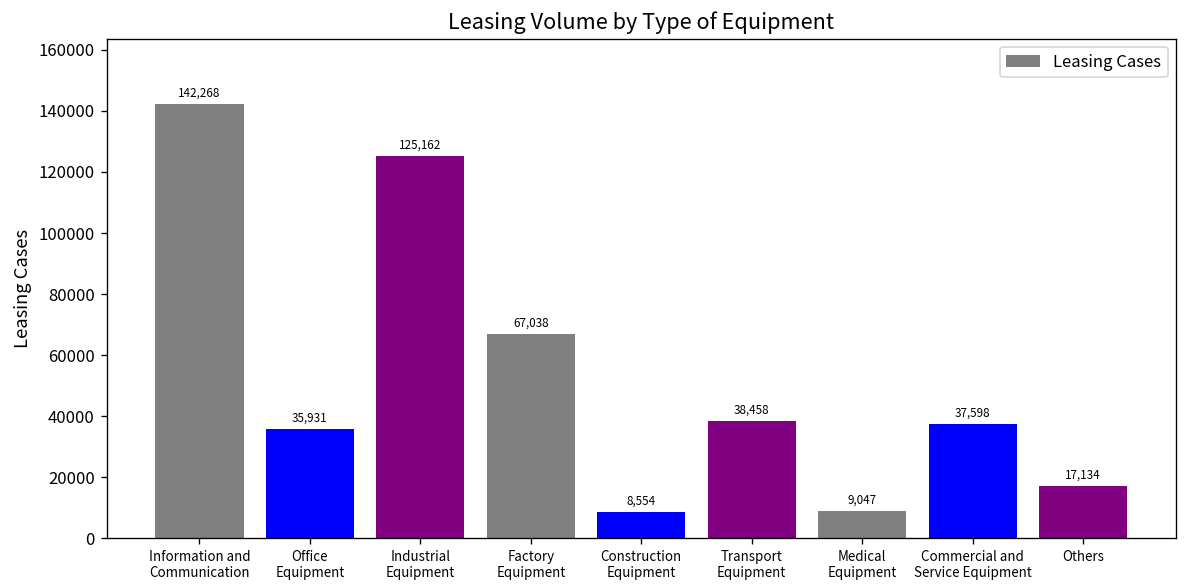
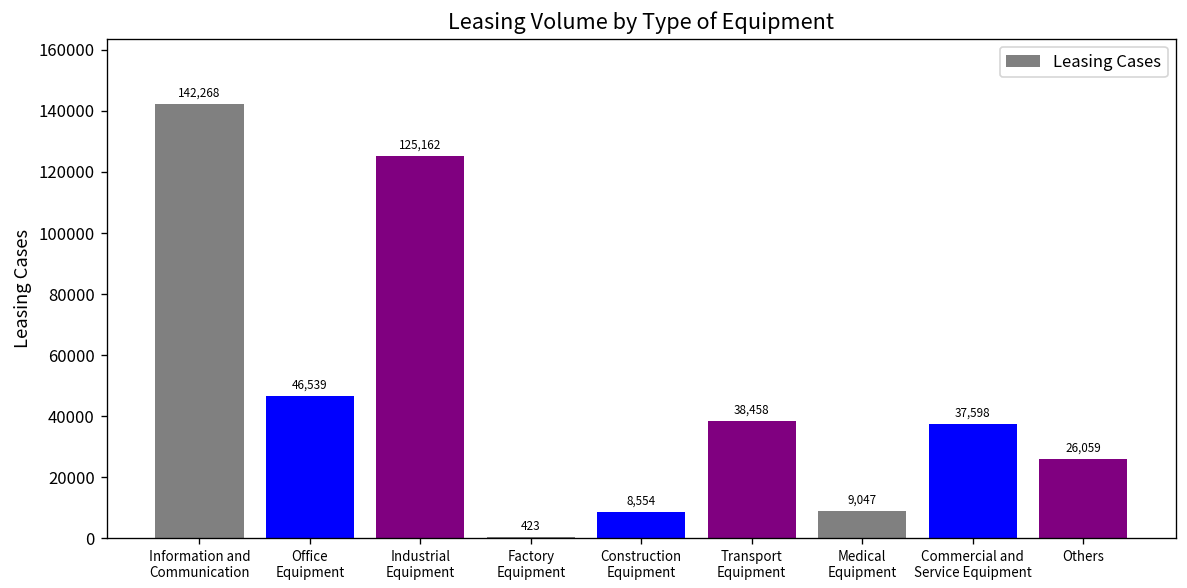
  {
    "Information and Communication": "142,268",
-   "Office Equipment": "35,931",
+   "Office Equipment": "46,539",
    "Industrial Equipment": "125,162",
-   "Factory Equipment": "67,038",
+   "Factory Equipment": "423",
    "Construction Equipment": "8,554",
    "Transport Equipment": "38,458",
    "Medical Equipment": "9,047",
    "Commercial and Service Equipment": "37,598",
-   "Others": "17,134"
+   "Others": "26,059"
  }
